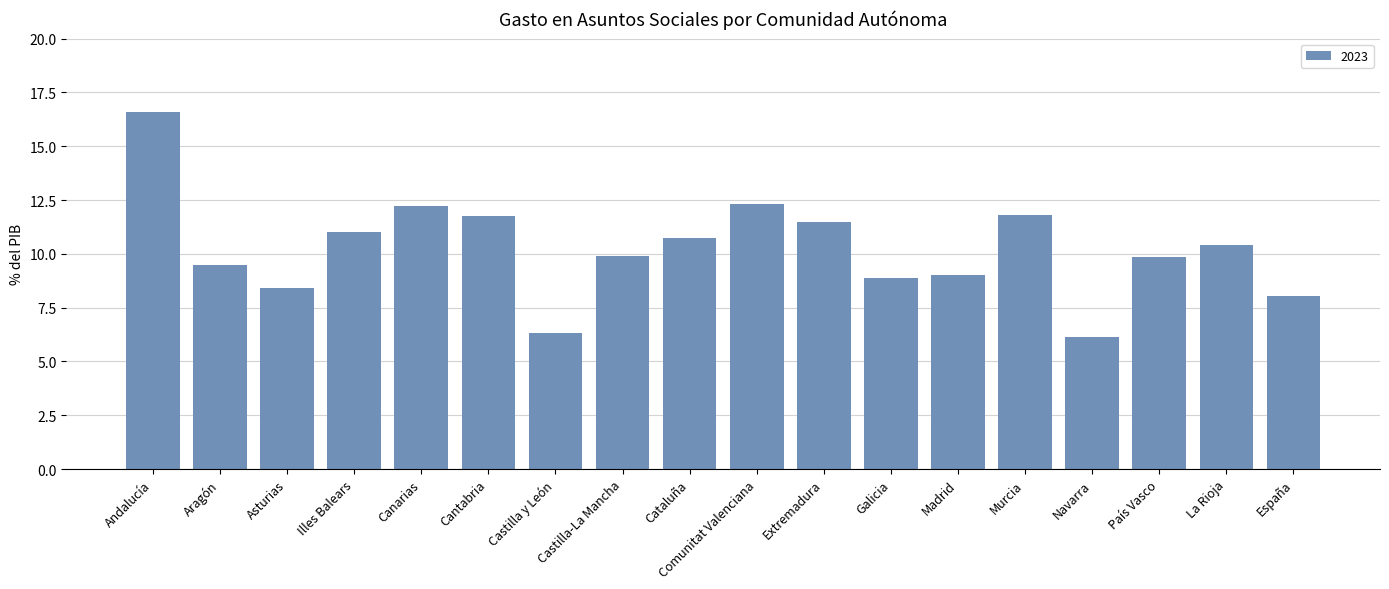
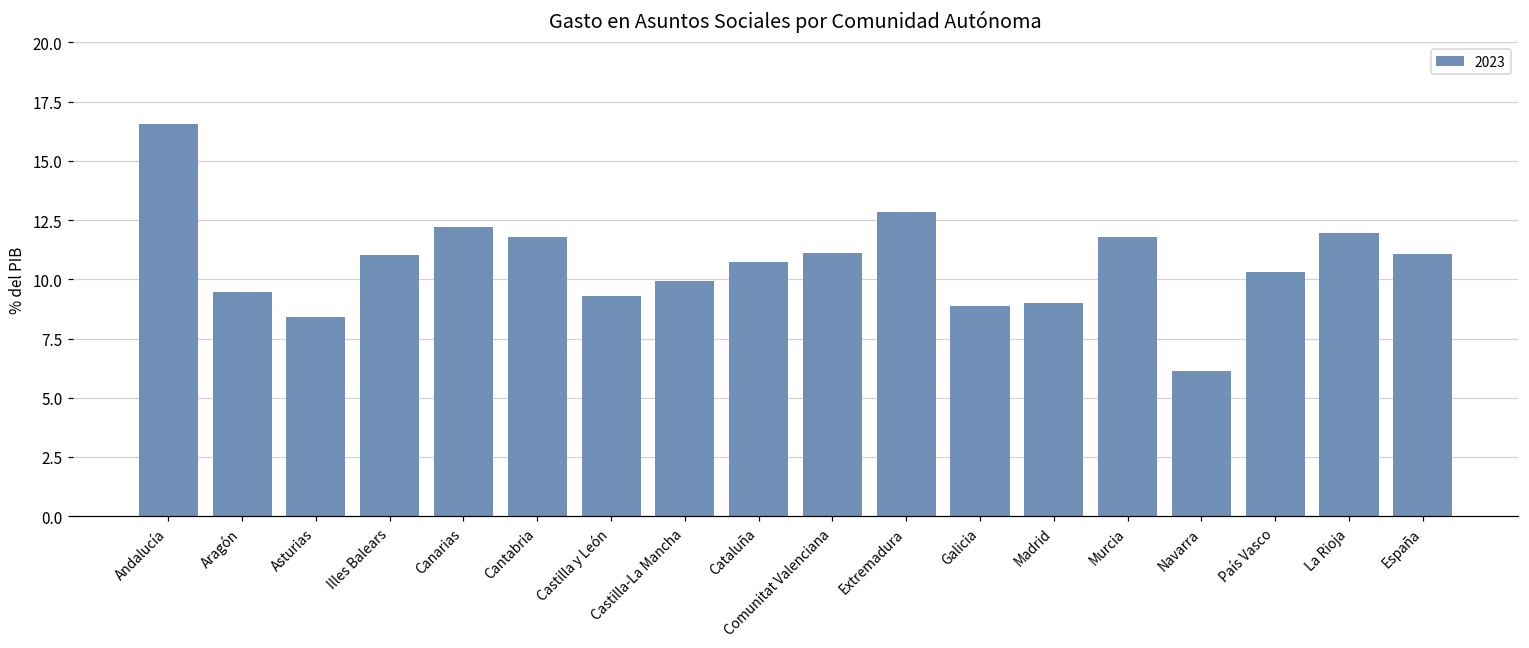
  {
    "Andalucía": 16.6,
    "Aragón": 9.5,
    "Asturias": 8.4,
    "Illes Balears": 11.0,
    "Canarias": 12.2,
    "Cantabria": 11.8,
-   "Castilla y León": 6.3,
+   "Castilla y León": 9.3,
    "Castilla-La Mancha": 9.9,
    "Cataluña": 10.8,
-   "Comunitat Valenciana": 12.3,
-   "Extremadura": 11.5,
+   "Comunitat Valenciana": 11.1,
+   "Extremadura": 12.9,
    "Galicia": 8.9,
    "Madrid": 9.0,
    "Murcia": 11.8,
    "Navarra": 6.2,
-   "País Vasco": 9.8,
-   "La Rioja": 10.4,
-   "España": 8.0
+   "País Vasco": 10.3,
+   "La Rioja": 12.0,
+   "España": 11.1
  }
